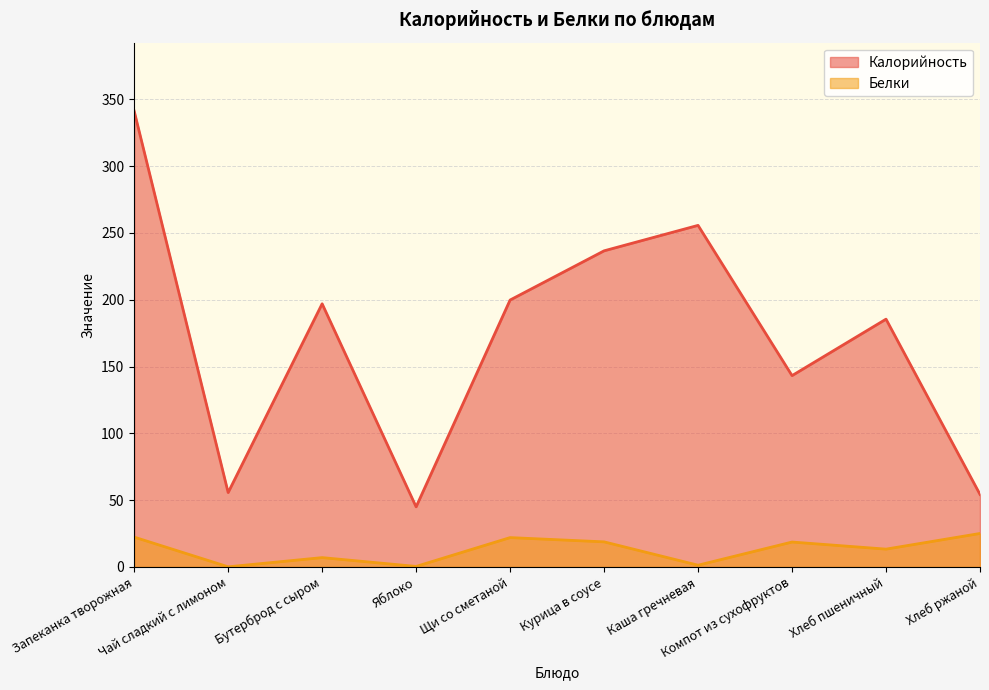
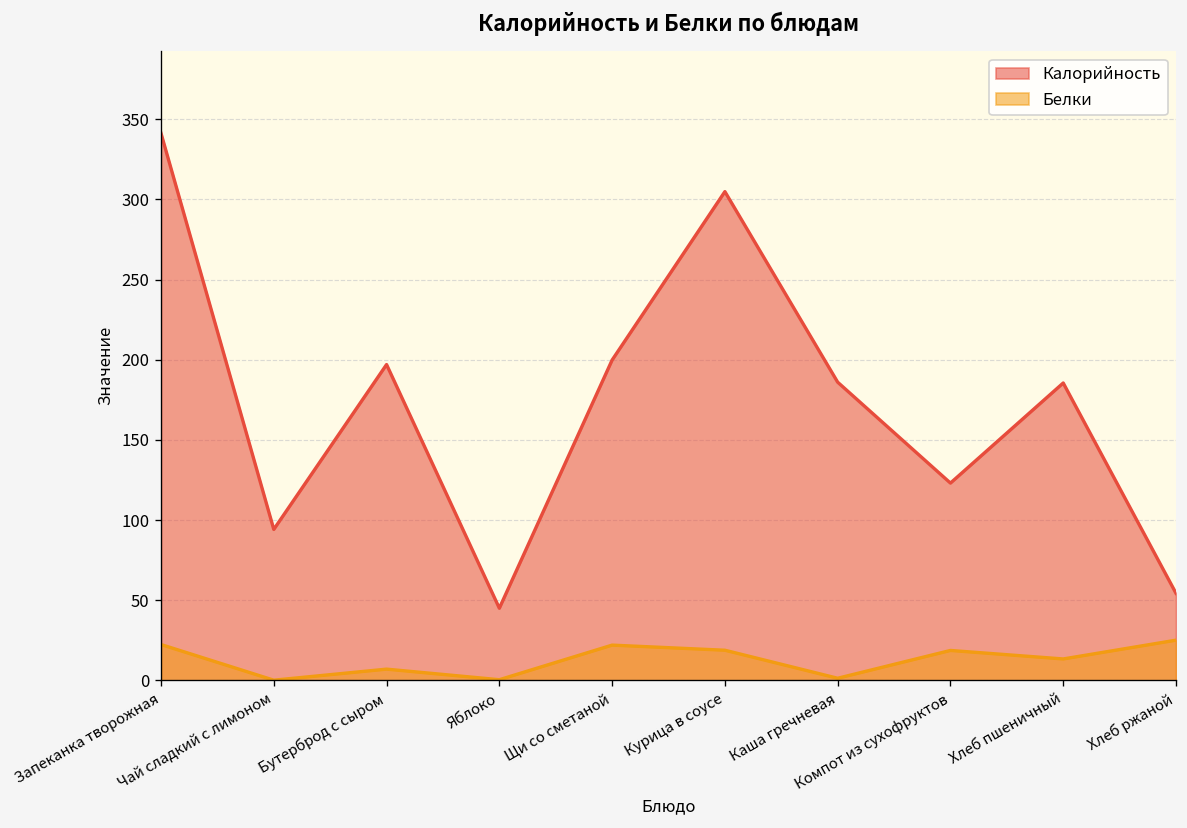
  {
    "Калорийность": {
      "Запеканка творожная": 341,
-     "Чай сладкий с лимоном": 56,
+     "Чай сладкий с лимоном": 94,
      "Бутерброд с сыром": 197,
      "Яблоко": 45,
      "Щи со сметаной": 200,
-     "Курица в соусе": 237,
-     "Каша гречневая": 256,
-     "Компот из сухофруктов": 143,
+     "Курица в соусе": 305,
+     "Каша гречневая": 186,
+     "Компот из сухофруктов": 123,
      "Хлеб пшеничный": 186,
      "Хлеб ржаной": 54
    },
    "Белки": {
      "Запеканка творожная": 22,
      "Чай сладкий с лимоном": 0,
      "Бутерброд с сыром": 7,
      "Яблоко": 0,
      "Щи со сметаной": 22,
      "Курица в соусе": 19,
      "Каша гречневая": 1,
      "Компот из сухофруктов": 19,
      "Хлеб пшеничный": 13,
      "Хлеб ржаной": 25
    }
  }
